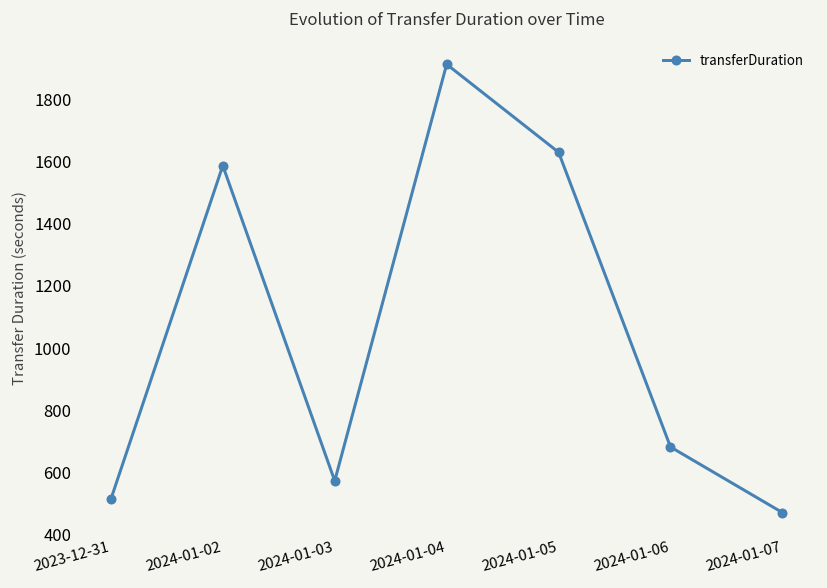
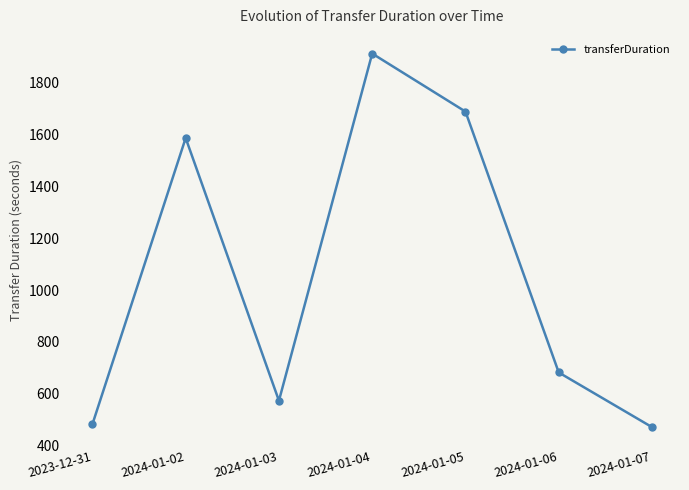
  {
-   "2023-12-31": 510,
+   "2023-12-31": 480,
    "2024-01-02": 1590,
    "2024-01-03": 570,
    "2024-01-04": 1910,
-   "2024-01-05": 1630,
+   "2024-01-05": 1690,
    "2024-01-06": 680,
    "2024-01-07": 470
  }
